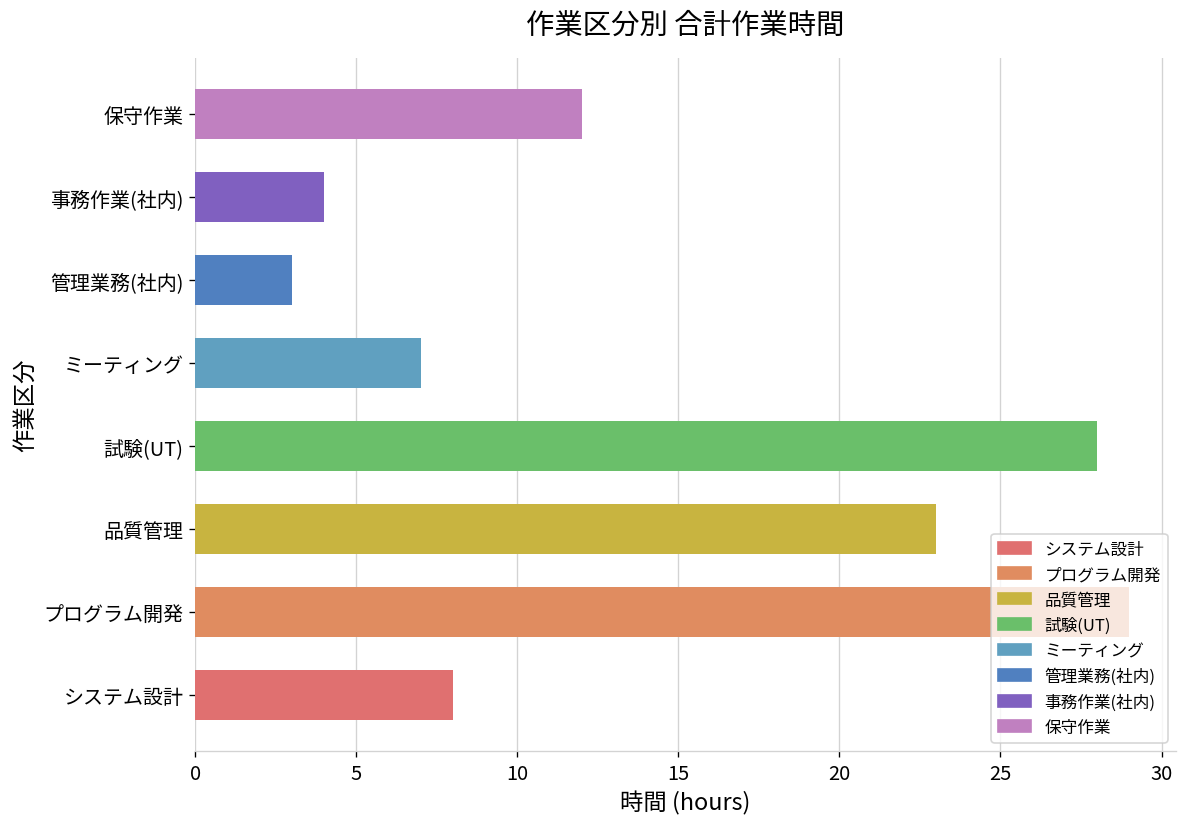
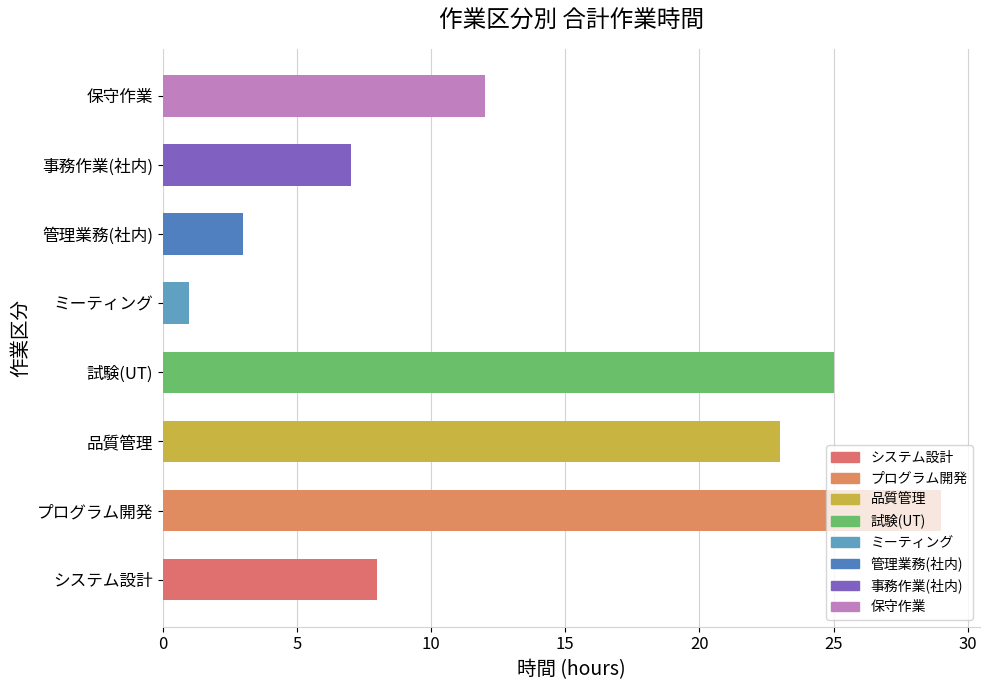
  {
    "保守作業": 12,
-   "事務作業(社内)": 4,
+   "事務作業(社内)": 7,
    "管理業務(社内)": 3,
-   "ミーティング": 7,
-   "試験(UT)": 28,
+   "ミーティング": 1,
+   "試験(UT)": 25,
    "品質管理": 23,
    "システム設計": 8
  }
